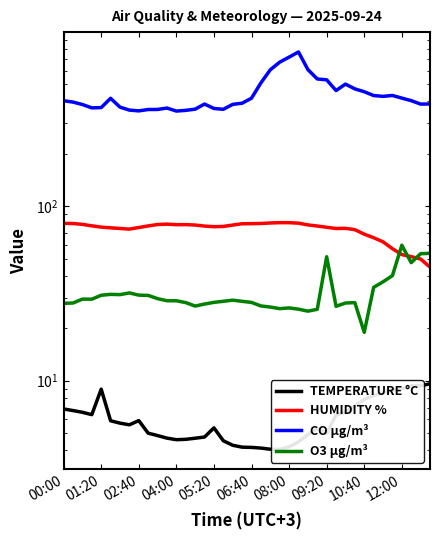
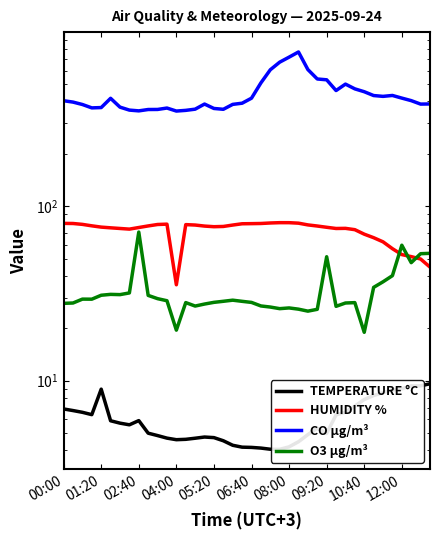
  {
    "TEMPERATURE °C": {
      "00:00": 6.9,
      "01:20": 9,
      "02:40": 5.9,
      "04:00": 4.6,
-     "05:20": 5.4,
+     "05:20": 4.7,
      "06:40": 4.1
    },
    "HUMIDITY %": {
      "00:00": 80,
      "01:20": 80,
      "02:40": 76,
-     "04:00": 80,
+     "04:00": 36,
      "05:20": 80,
      "06:40": 80,
      "08:00": 80,
      "09:20": 80,
      "10:40": 69,
      "12:00": 53
    },
    "CO µg/m³": {
      "00:00": 400,
      "01:20": 370,
      "02:40": 350,
      "04:00": 350,
      "05:20": 360,
      "06:40": 420,
      "08:00": 720,
      "09:20": 530,
      "10:40": 450,
      "12:00": 420
    },
    "O3 µg/m³": {
      "00:00": 28,
      "01:20": 31,
-     "02:40": 31,
-     "04:00": 29,
+     "02:40": 71,
+     "04:00": 20,
      "05:20": 28,
      "06:40": 28,
      "08:00": 26,
      "09:20": 51,
      "10:40": 19,
      "12:00": 60
    }
  }
